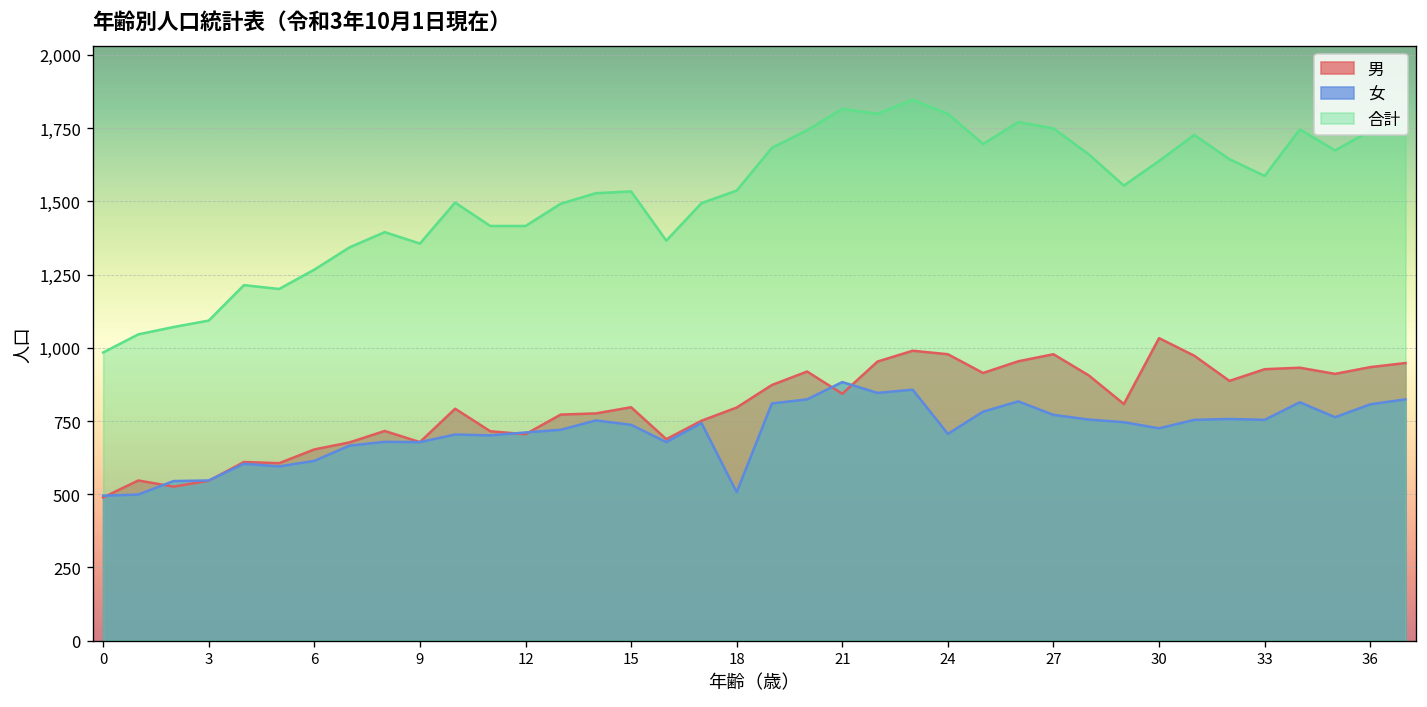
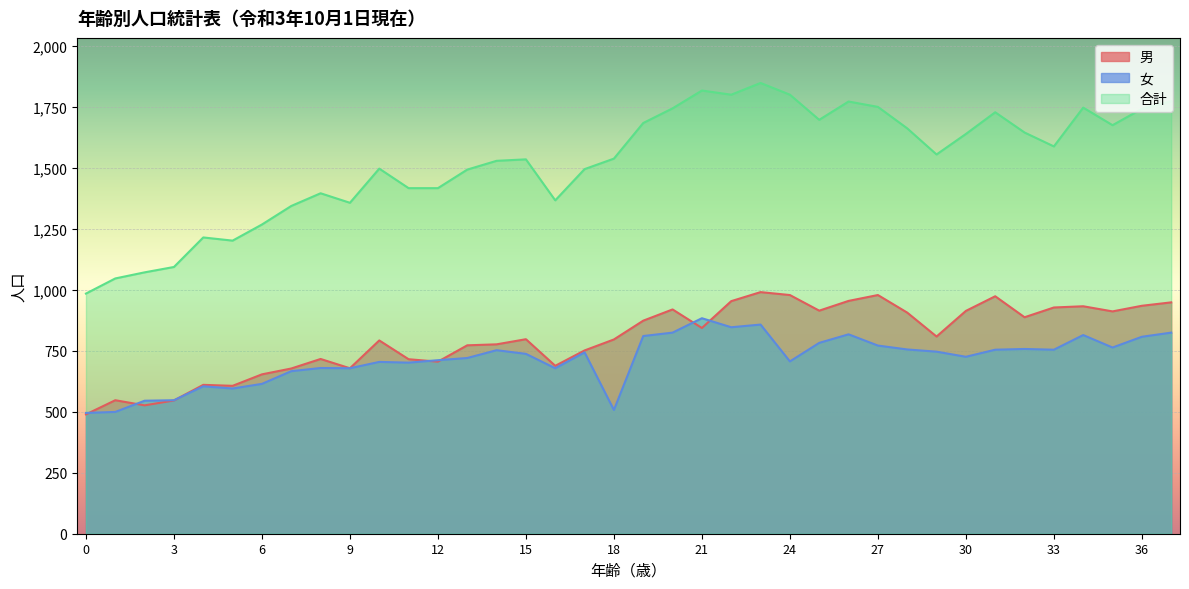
  {
    "男": {
      "6": "650",
      "15": "800",
      "18": "800",
      "21": "840",
      "24": "980",
      "27": "980",
-     "30": "1,030",
+     "30": "910",
      "33": "930",
      "36": "930"
    },
    "女": {
      "6": "610",
      "15": "740",
      "18": "510",
      "21": "880",
      "24": "710",
      "27": "770",
      "30": "730",
      "33": "750",
      "36": "810"
    },
    "合計": {
      "0": "980",
      "3": "1,090",
      "6": "1,270",
      "9": "1,360",
      "12": "1,420",
      "15": "1,530",
      "18": "1,540",
      "21": "1,820",
      "24": "1,800",
      "27": "1,750",
      "30": "1,640",
      "33": "1,590"
    }
  }
